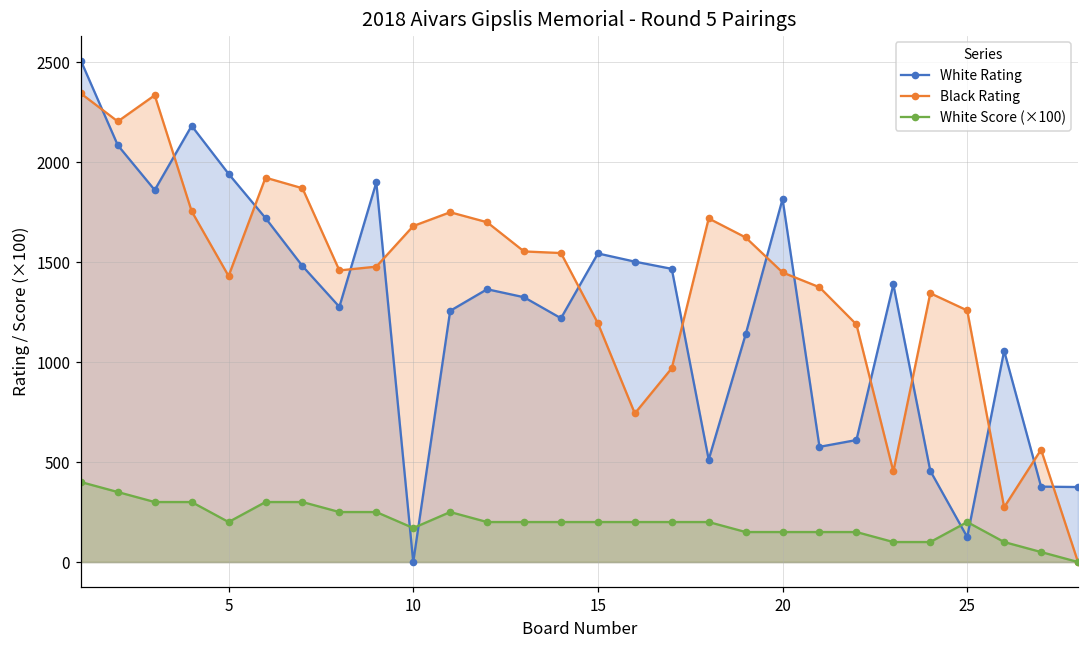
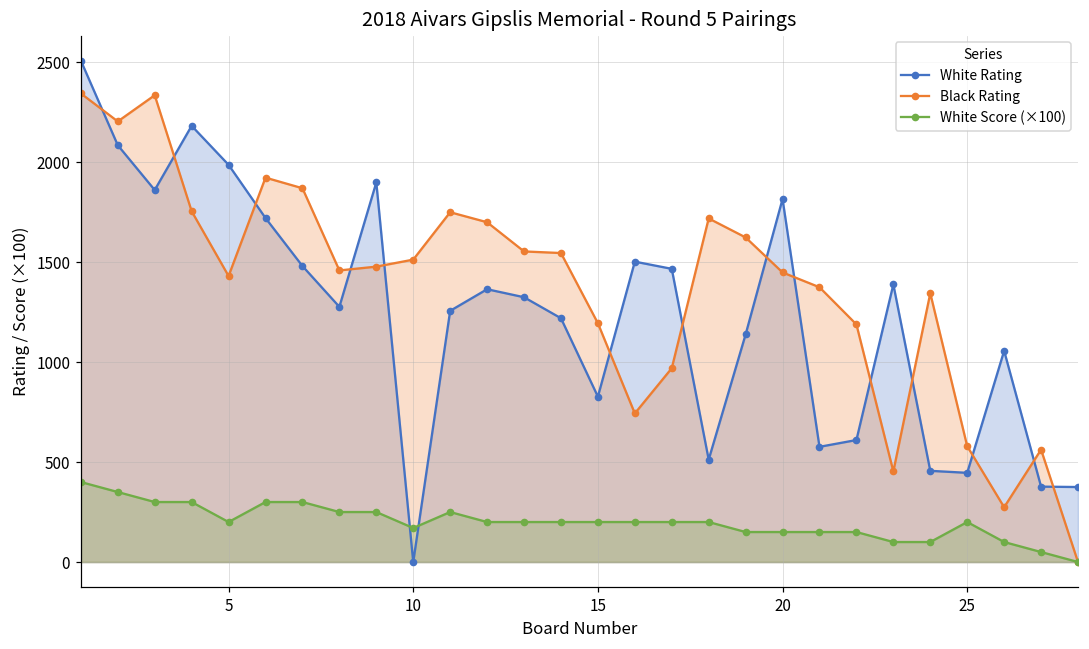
  {
    "White Rating": {
-     "5": 1940,
+     "5": 1990,
      "10": 0,
-     "15": 1540,
+     "15": 830,
      "20": 1820,
-     "25": 130
+     "25": 450
    },
    "Black Rating": {
      "5": 1430,
-     "10": 1680,
+     "10": 1510,
      "15": 1190,
      "20": 1450,
-     "25": 1260
+     "25": 580
    },
    "White Score (×100)": {
      "5": 200,
      "10": 170,
      "15": 200,
      "20": 150,
      "25": 200
    }
  }
